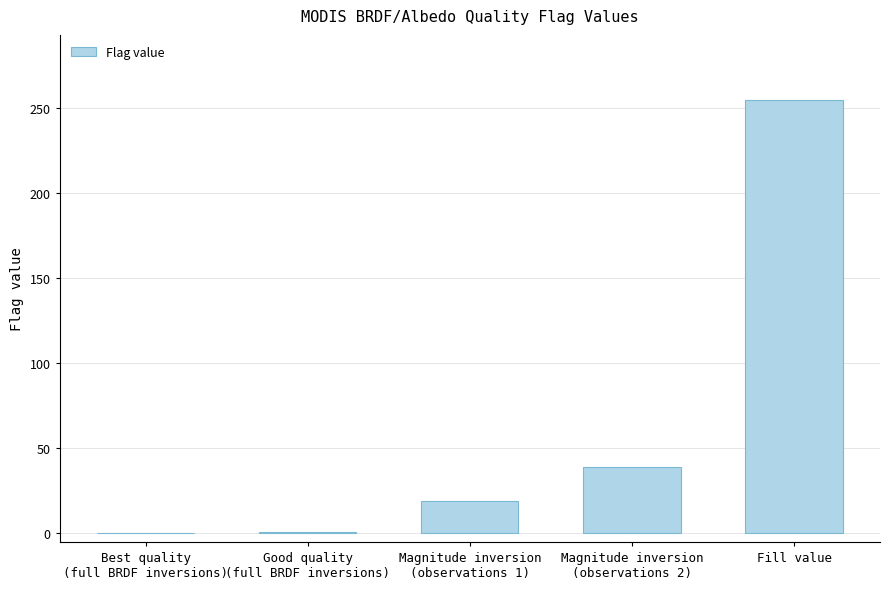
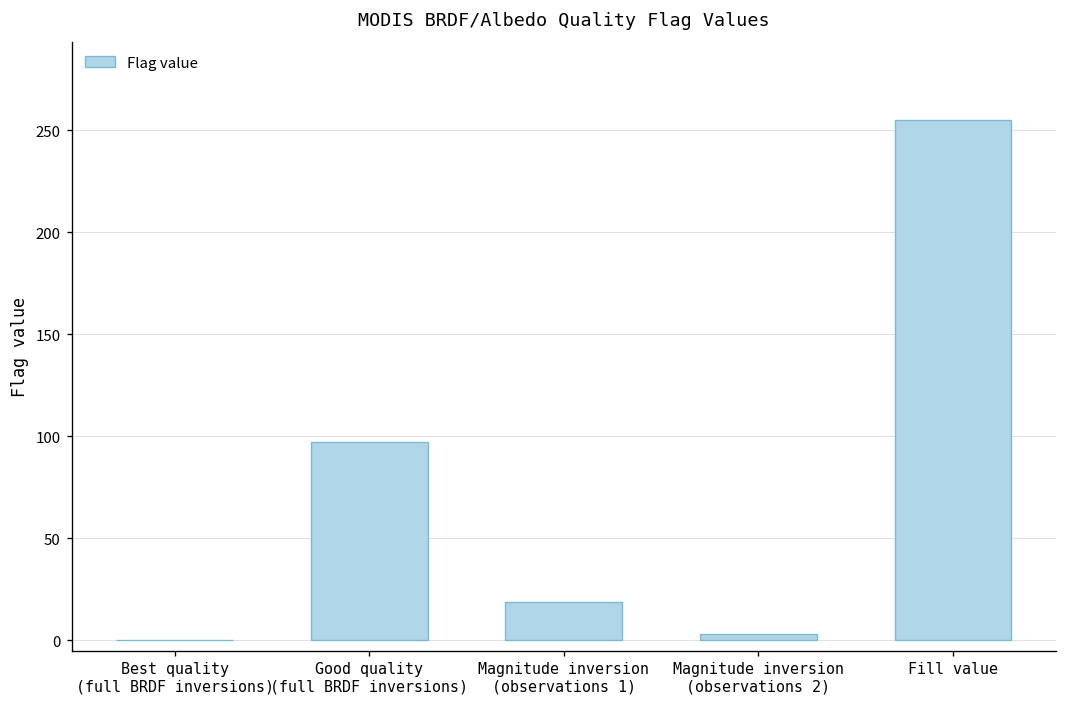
  {
    "Best quality (full BRDF inversions)": 0,
-   "Good quality (full BRDF inversions)": 1,
+   "Good quality (full BRDF inversions)": 97,
    "Magnitude inversion (observations 1)": 19,
-   "Magnitude inversion (observations 2)": 39,
+   "Magnitude inversion (observations 2)": 3,
    "Fill value": 255
  }
